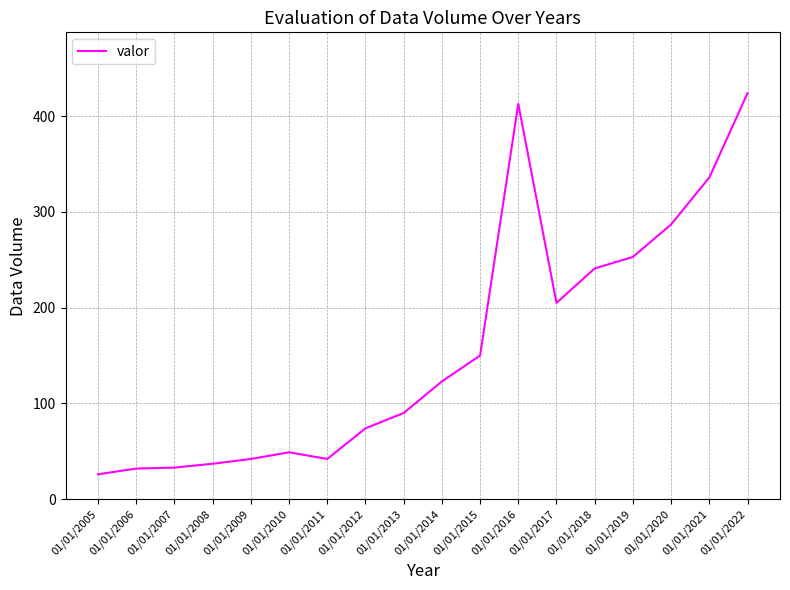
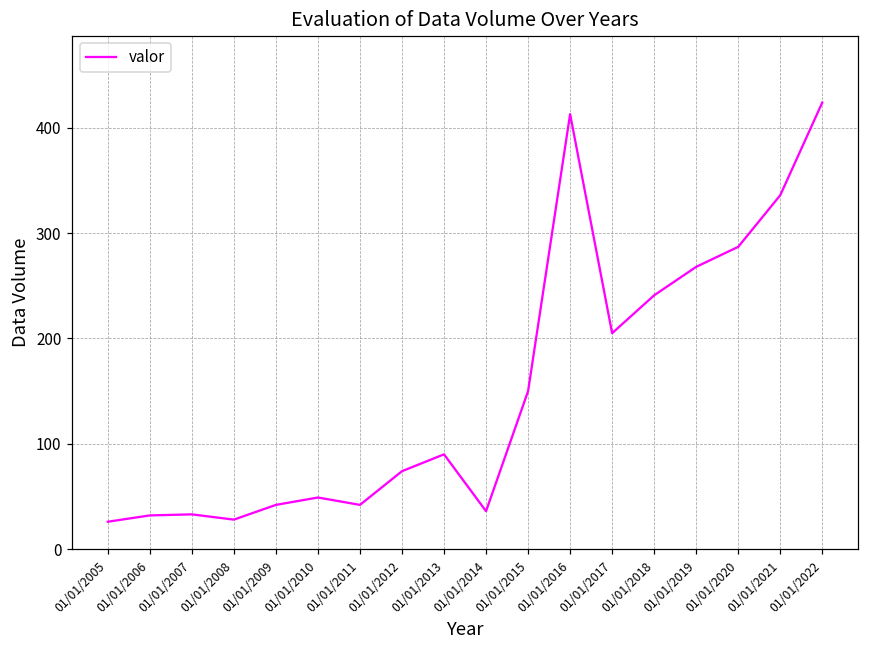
  {
    "01/01/2005": 30,
    "01/01/2006": 30,
    "01/01/2007": 30,
-   "01/01/2008": 40,
+   "01/01/2008": 30,
    "01/01/2009": 40,
    "01/01/2010": 50,
    "01/01/2011": 40,
    "01/01/2012": 70,
    "01/01/2013": 90,
-   "01/01/2014": 120,
+   "01/01/2014": 40,
    "01/01/2015": 150,
    "01/01/2016": 410,
    "01/01/2017": 210,
    "01/01/2018": 240,
-   "01/01/2019": 250,
+   "01/01/2019": 270,
    "01/01/2020": 290,
    "01/01/2021": 340,
    "01/01/2022": 420
  }
